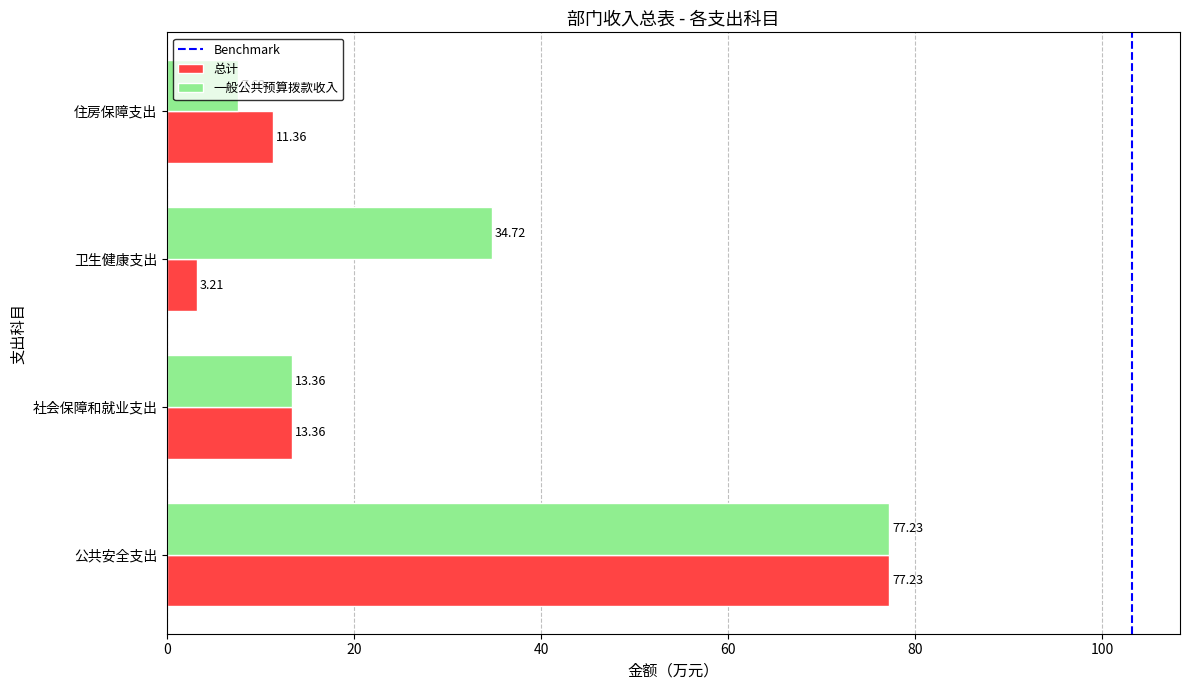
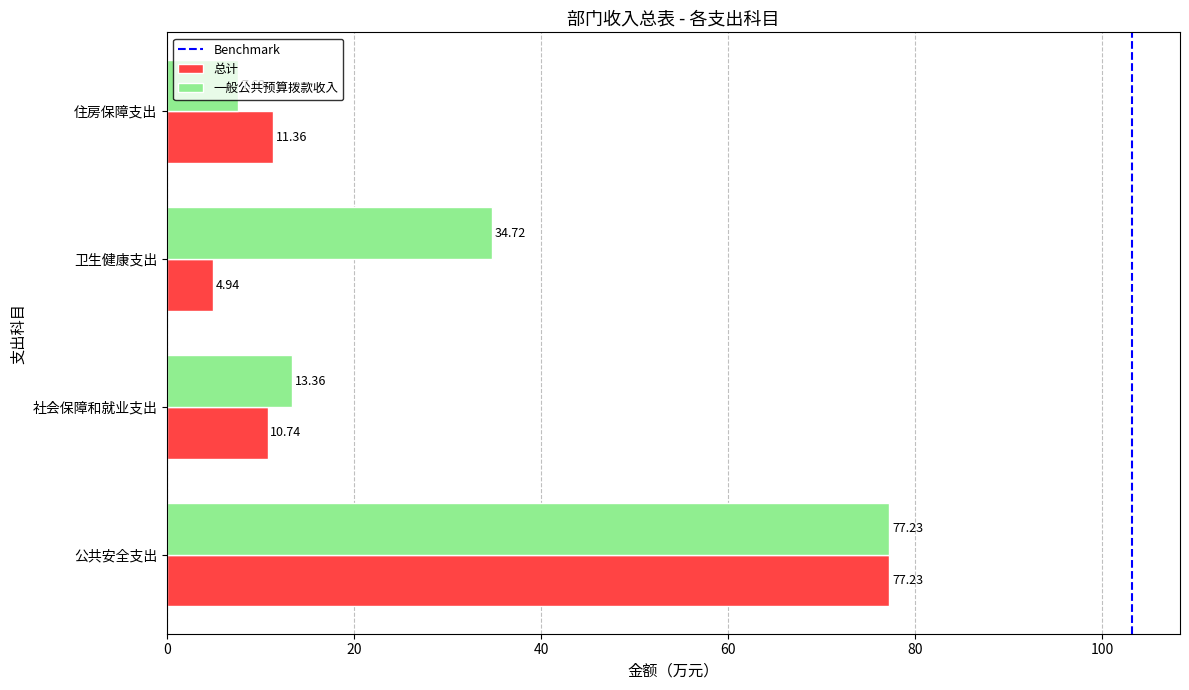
  {
    "总计": {
      "住房保障支出": 11.36,
-     "卫生健康支出": 3.21,
-     "社会保障和就业支出": 13.36,
+     "卫生健康支出": 4.94,
+     "社会保障和就业支出": 10.74,
      "公共安全支出": 77.23
    },
    "一般公共预算拨款收入": {
      "卫生健康支出": 34.72,
      "社会保障和就业支出": 13.36,
      "公共安全支出": 77.23
    }
  }
